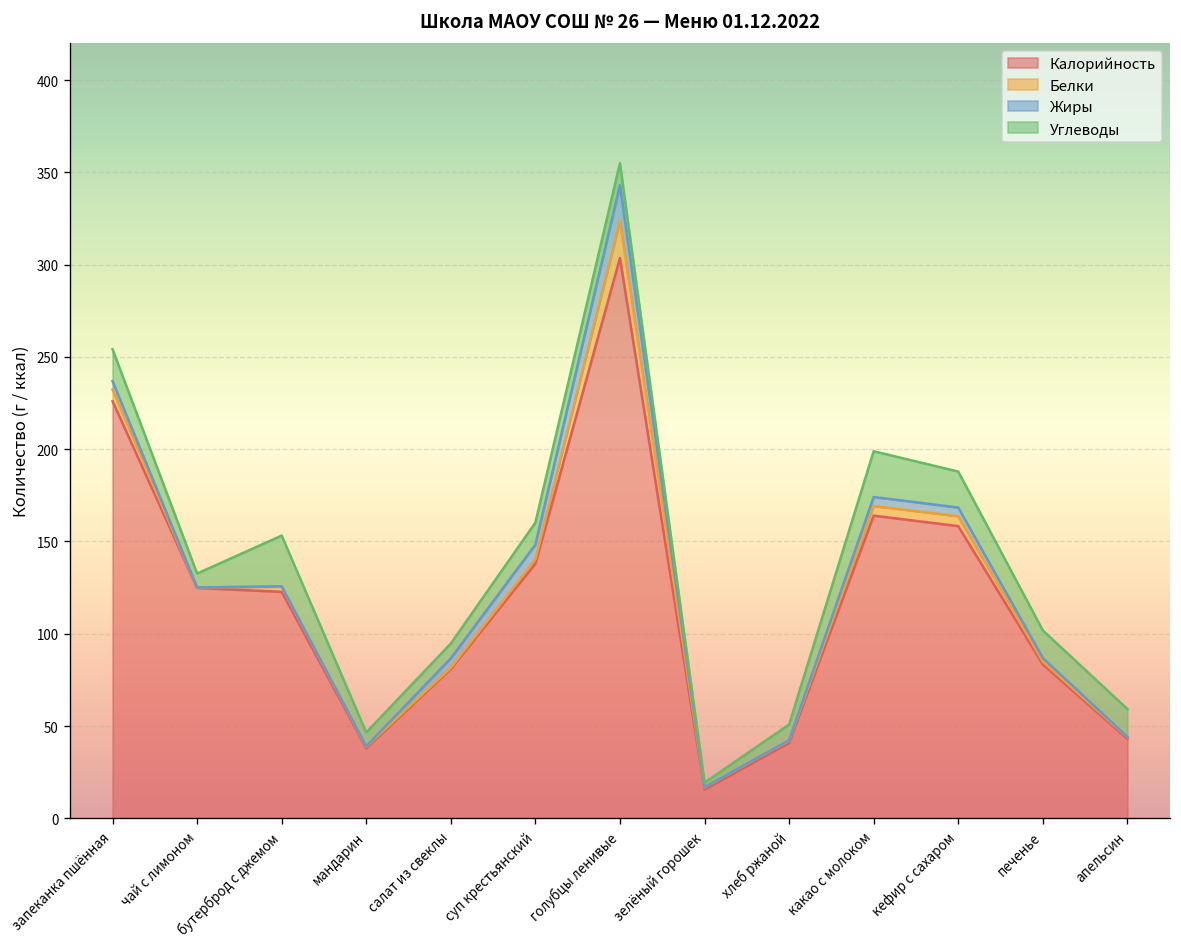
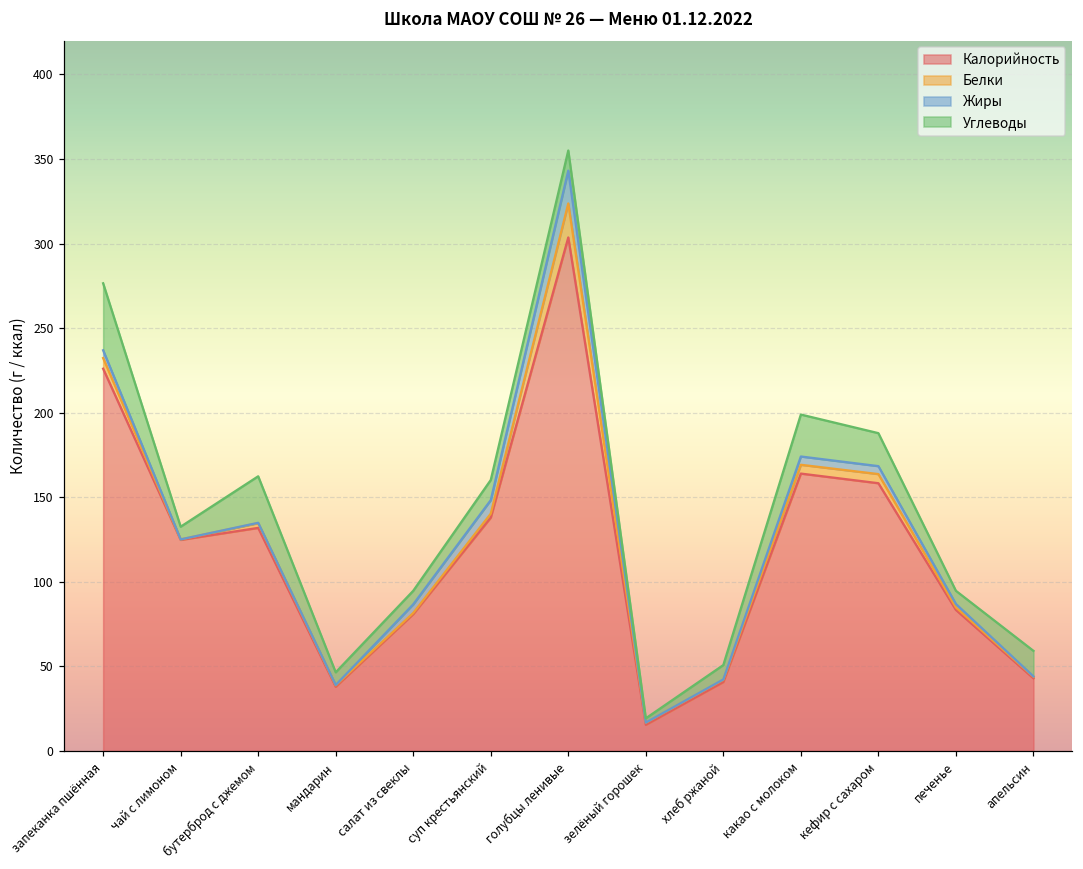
  {
    "Калорийность": {
      "запеканка пшённая": 226,
-     "бутерброд с джемом": 123,
+     "бутерброд с джемом": 132,
      "суп крестьянский": 138,
      "голубцы ленивые": 304,
      "какао с молоком": 164,
      "кефир с сахаром": 158
    },
    "Белки": {
      "запеканка пшённая": 6,
      "суп крестьянский": 2,
      "голубцы ленивые": 20,
      "какао с молоком": 5,
      "кефир с сахаром": 5
    },
    "Жиры": {
      "запеканка пшённая": 5,
      "салат из свеклы": 5,
      "суп крестьянский": 8,
      "голубцы ленивые": 19,
      "какао с молоком": 5,
      "кефир с сахаром": 5,
      "печенье": 2
    },
    "Углеводы": {
-     "запеканка пшённая": 17,
+     "запеканка пшённая": 40,
      "чай с лимоном": 8,
      "бутерброд с джемом": 27,
      "мандарин": 8,
      "салат из свеклы": 8,
      "суп крестьянский": 12,
      "голубцы ленивые": 12,
      "зелёный горошек": 3,
      "хлеб ржаной": 9,
      "какао с молоком": 25,
      "кефир с сахаром": 20,
-     "печенье": 15,
+     "печенье": 8,
      "апельсин": 15
    }
  }
